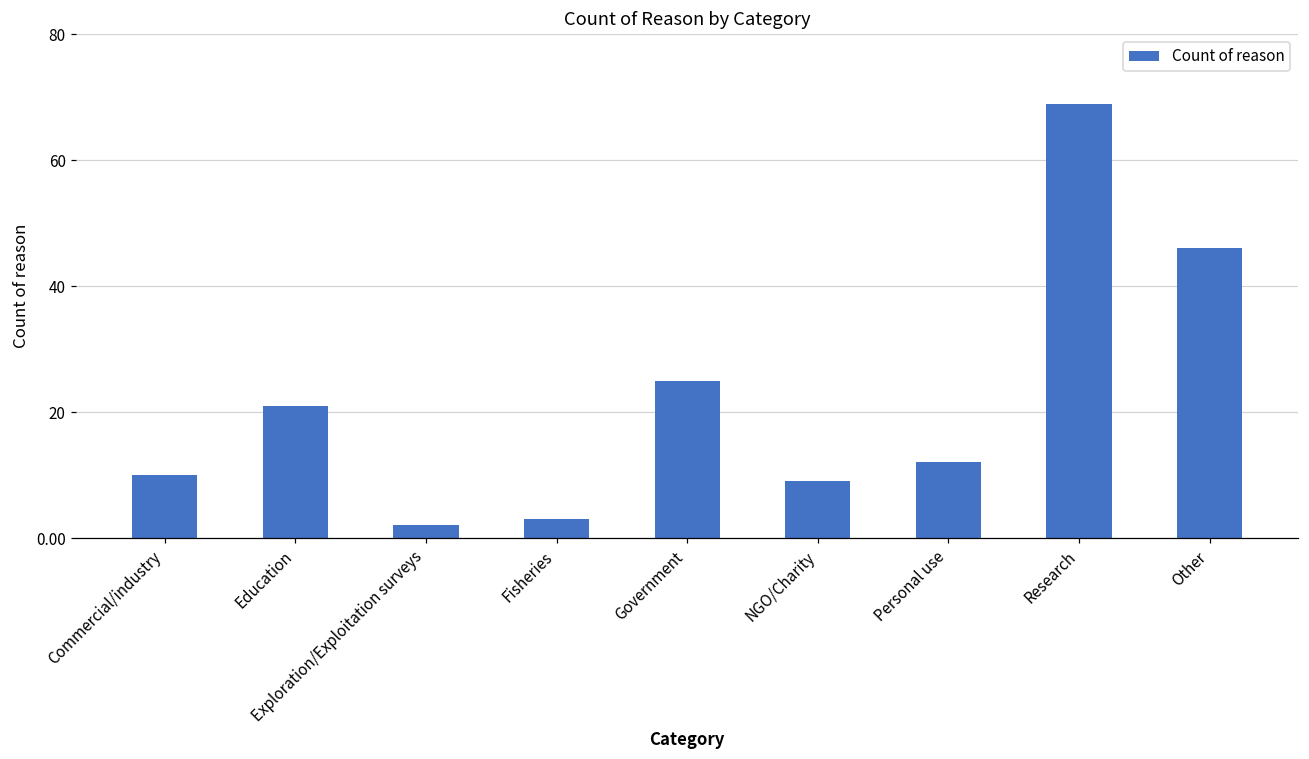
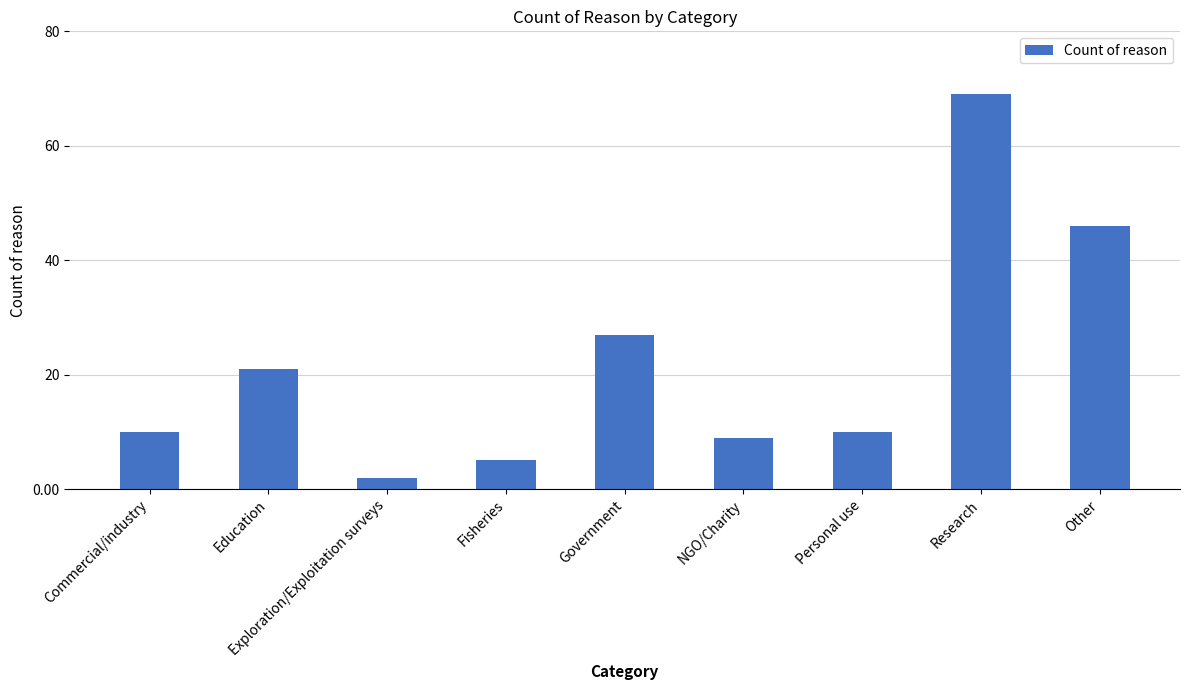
  {
    "Commercial/industry": 10,
    "Education": 21,
    "Exploration/Exploitation surveys": 2,
-   "Fisheries": 3,
-   "Government": 25,
+   "Fisheries": 5,
+   "Government": 27,
    "NGO/Charity": 9,
-   "Personal use": 12,
+   "Personal use": 10,
    "Research": 69,
    "Other": 46
  }
